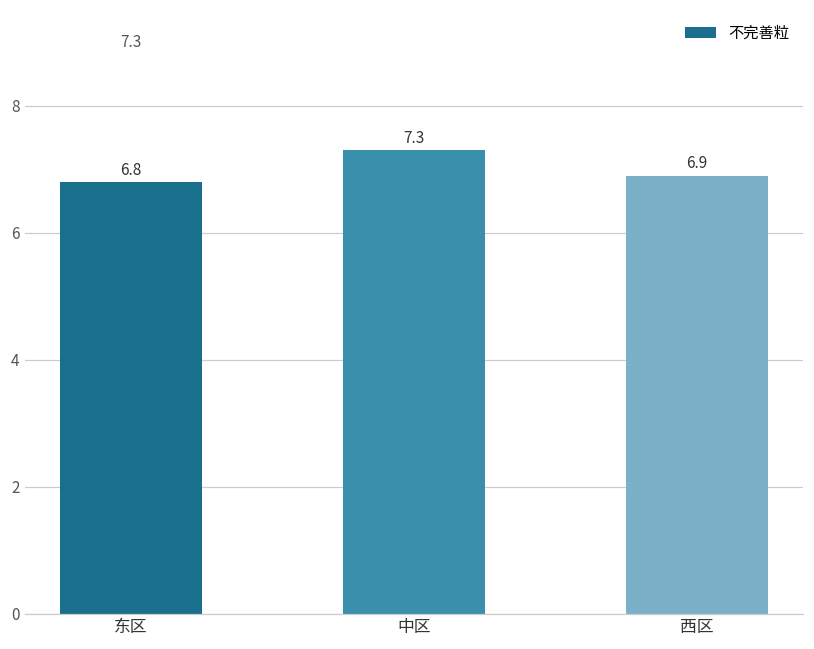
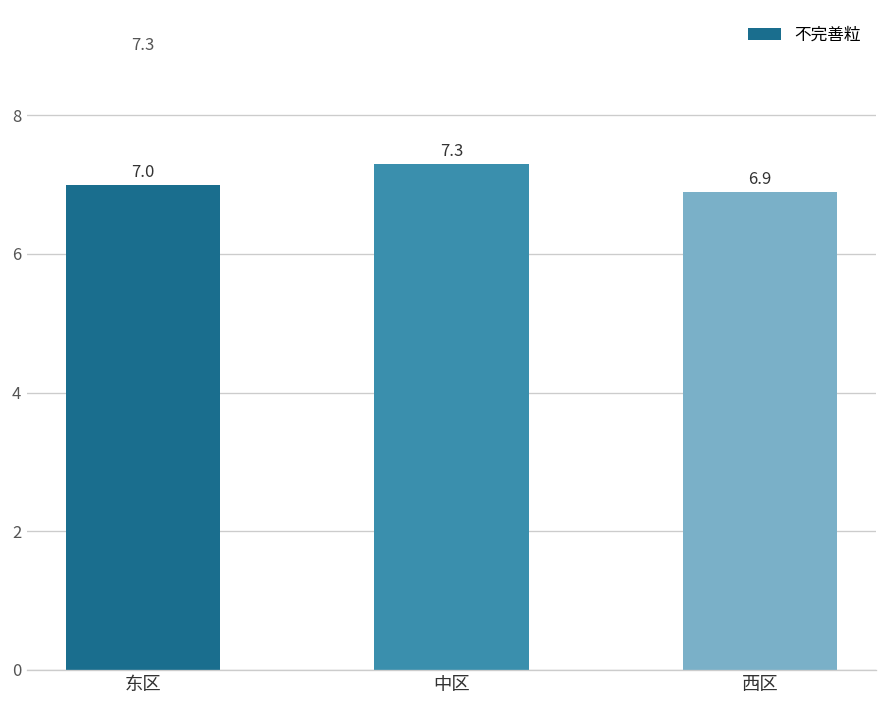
  {
-   "东区": 6.8,
+   "东区": 7.0,
    "中区": 7.3,
    "西区": 6.9
  }
